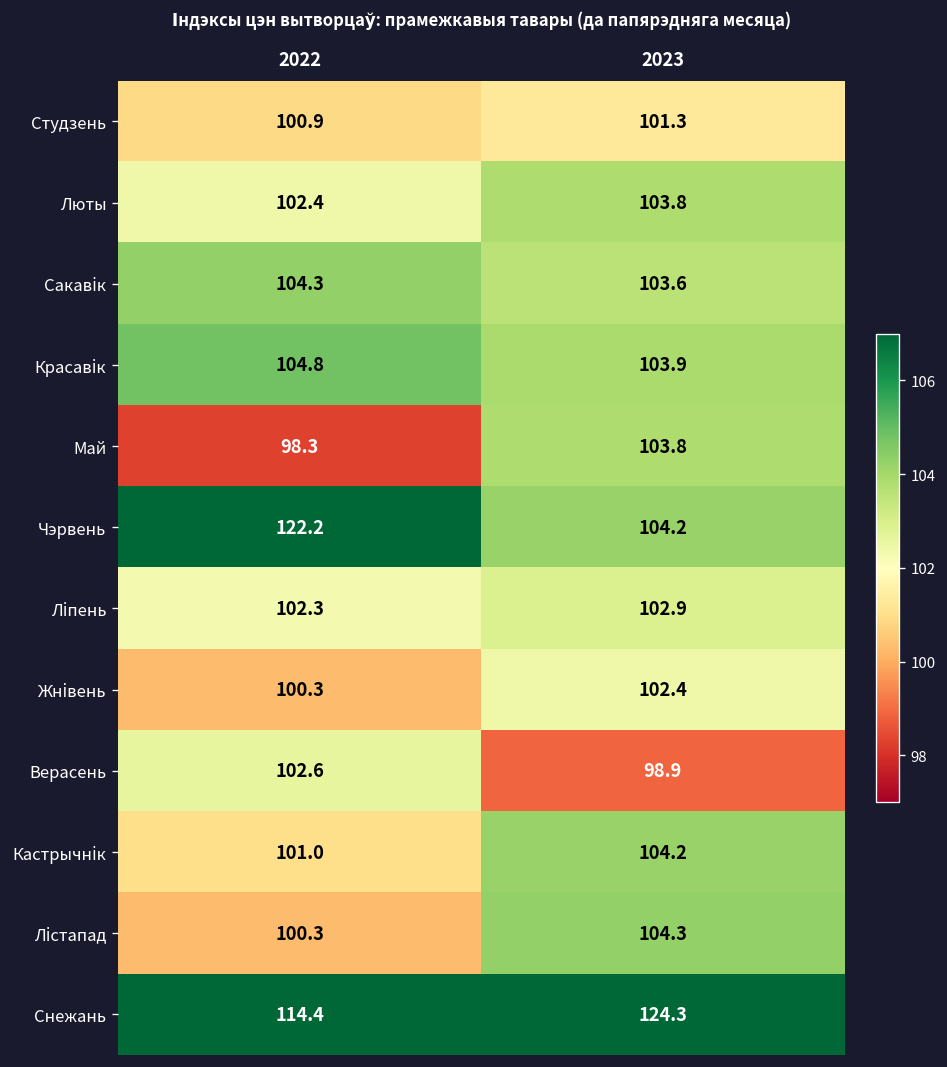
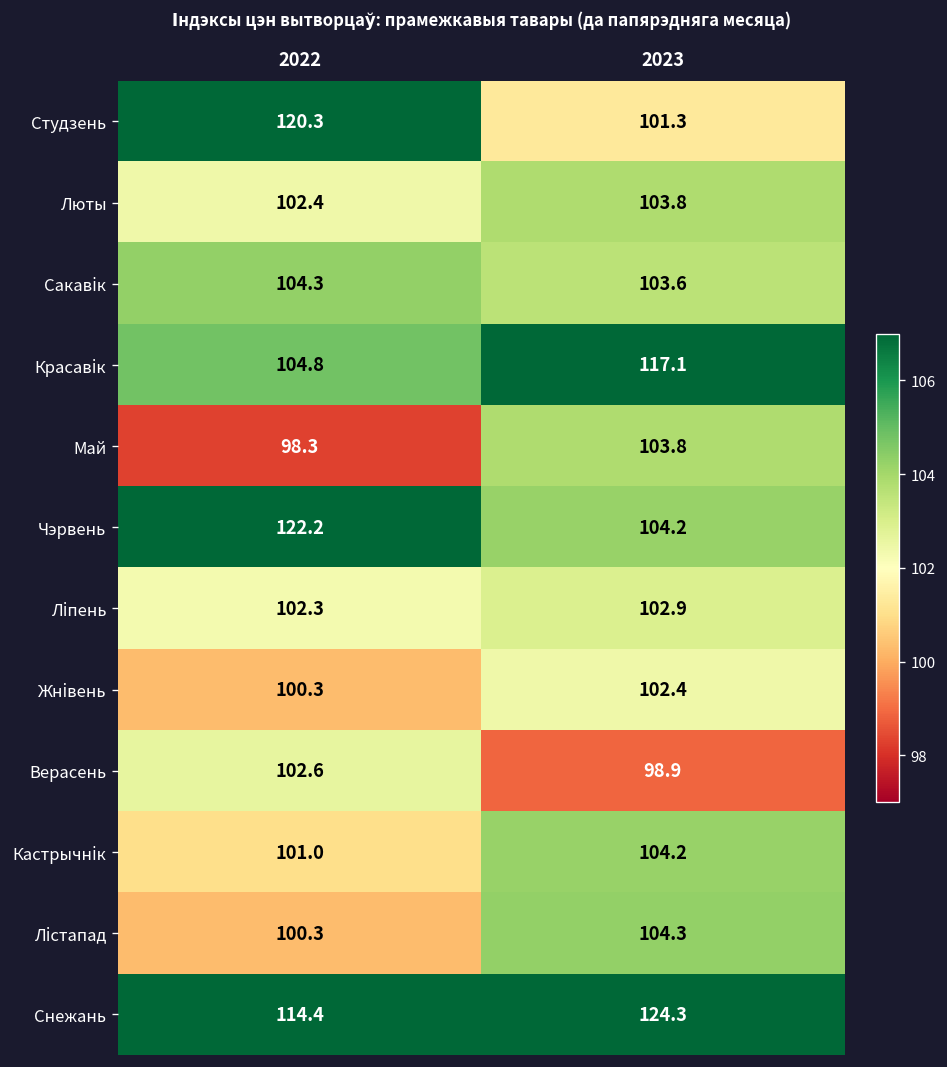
  {
    "Студзень": {
-     "2022": 100.9,
+     "2022": 120.3,
      "2023": 101.3
    },
    "Люты": {
      "2022": 102.4,
      "2023": 103.8
    },
    "Сакавік": {
      "2022": 104.3,
      "2023": 103.6
    },
    "Красавік": {
      "2022": 104.8,
-     "2023": 103.9
+     "2023": 117.1
    },
    "Май": {
      "2022": 98.3,
      "2023": 103.8
    },
    "Чэрвень": {
      "2022": 122.2,
      "2023": 104.2
    },
    "Ліпень": {
      "2022": 102.3,
      "2023": 102.9
    },
    "Жнівень": {
      "2022": 100.3,
      "2023": 102.4
    },
    "Верасень": {
      "2022": 102.6,
      "2023": 98.9
    },
    "Кастрычнік": {
      "2022": 101.0,
      "2023": 104.2
    },
    "Лістапад": {
      "2022": 100.3,
      "2023": 104.3
    },
    "Снежань": {
      "2022": 114.4,
      "2023": 124.3
    }
  }
